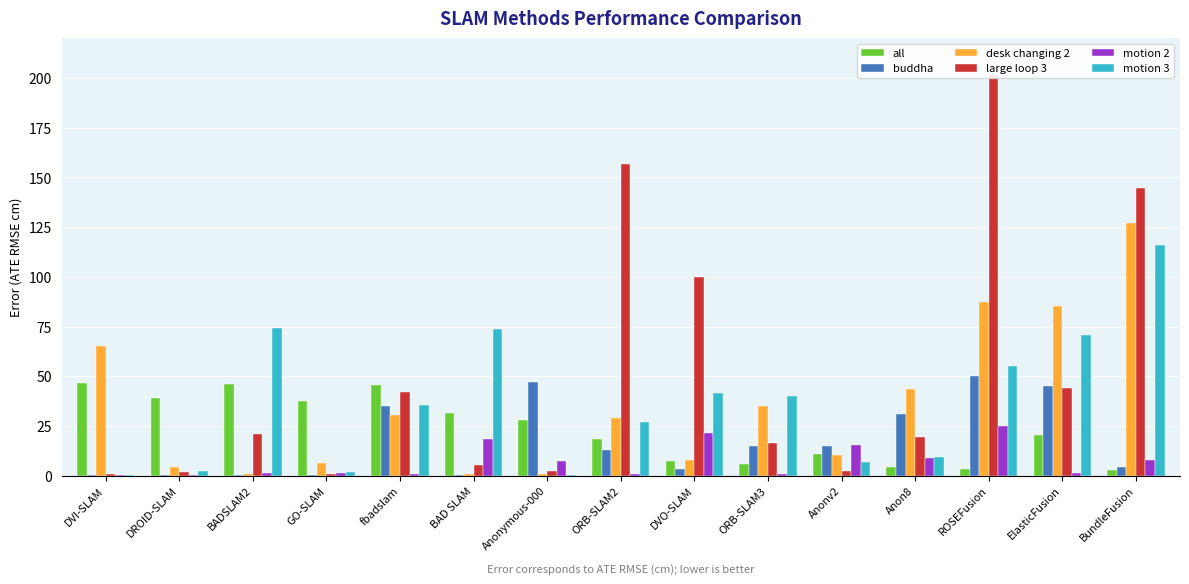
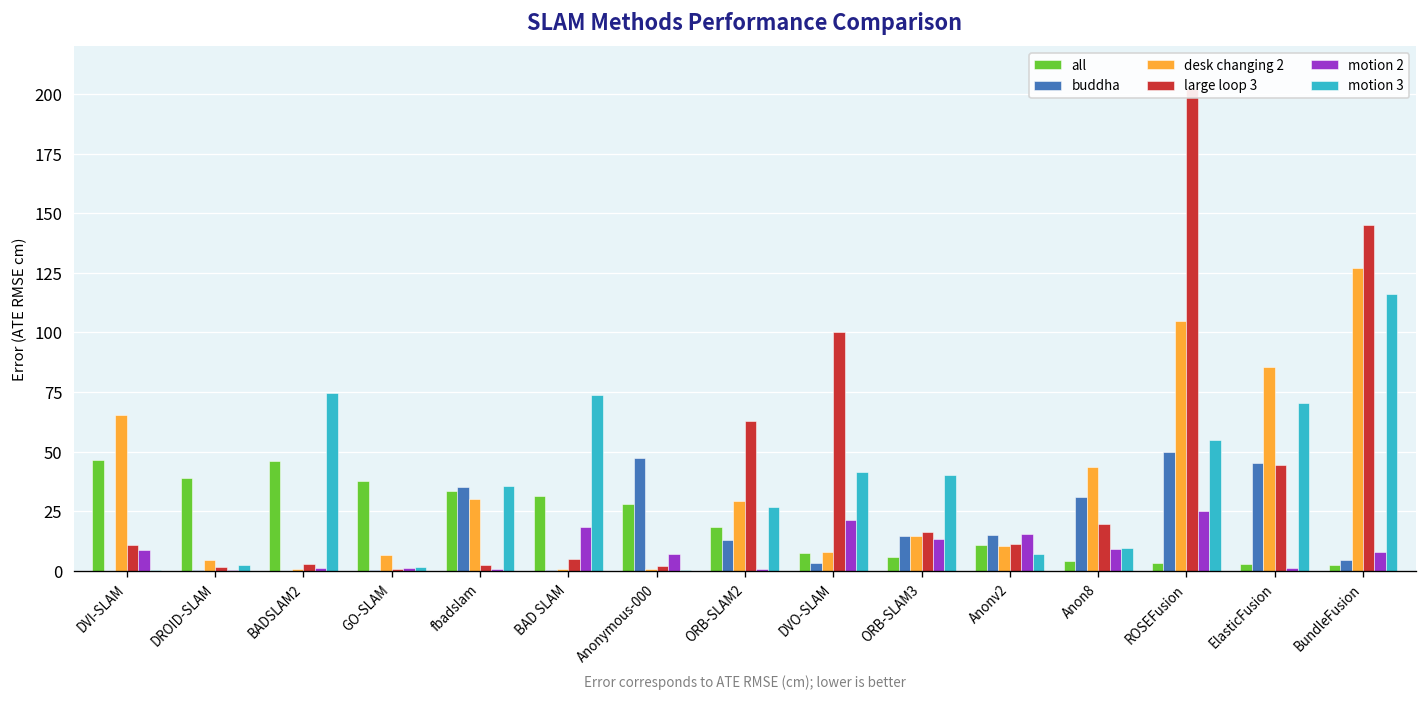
  {
    "all": {
      "DVI-SLAM": 47,
      "DROID-SLAM": 39,
      "BADSLAM2": 46,
      "GO-SLAM": 38,
-     "fbadslam": 46,
+     "fbadslam": 33,
      "BAD SLAM": 31,
      "Anonymous-000": 28,
      "ORB-SLAM2": 18,
      "DVO-SLAM": 8,
      "ORB-SLAM3": 6,
      "Anonv2": 11,
      "Anon8": 4,
      "ROSEFusion": 3,
-     "ElasticFusion": 20,
+     "ElasticFusion": 3,
      "BundleFusion": 3
    },
    "buddha": {
      "fbadslam": 35,
      "Anonymous-000": 47,
      "ORB-SLAM2": 13,
      "DVO-SLAM": 3,
      "ORB-SLAM3": 15,
      "Anonv2": 15,
      "Anon8": 31,
      "ROSEFusion": 50,
      "ElasticFusion": 45,
      "BundleFusion": 4
    },
    "desk changing 2": {
      "DVI-SLAM": 65,
      "DROID-SLAM": 4,
      "GO-SLAM": 7,
      "fbadslam": 30,
      "ORB-SLAM2": 29,
      "DVO-SLAM": 8,
-     "ORB-SLAM3": 35,
+     "ORB-SLAM3": 15,
      "Anonv2": 10,
      "Anon8": 44,
-     "ROSEFusion": 88,
+     "ROSEFusion": 105,
      "ElasticFusion": 86,
      "BundleFusion": 127
    },
    "large loop 3": {
-     "DVI-SLAM": 1,
+     "DVI-SLAM": 11,
      "DROID-SLAM": 2,
-     "BADSLAM2": 21,
-     "fbadslam": 42,
+     "BADSLAM2": 3,
+     "fbadslam": 3,
      "BAD SLAM": 5,
      "Anonymous-000": 2,
-     "ORB-SLAM2": 157,
+     "ORB-SLAM2": 63,
      "DVO-SLAM": 100,
      "ORB-SLAM3": 16,
-     "Anonv2": 2,
+     "Anonv2": 11,
      "Anon8": 20,
      "ElasticFusion": 44,
      "BundleFusion": 145
    },
    "motion 2": {
-     "DVI-SLAM": 0,
+     "DVI-SLAM": 9,
      "BAD SLAM": 18,
      "Anonymous-000": 7,
      "DVO-SLAM": 22,
-     "ORB-SLAM3": 1,
+     "ORB-SLAM3": 14,
      "Anonv2": 15,
      "Anon8": 9,
      "ROSEFusion": 25,
      "ElasticFusion": 1,
      "BundleFusion": 8
    },
    "motion 3": {
      "DROID-SLAM": 3,
      "BADSLAM2": 74,
      "GO-SLAM": 2,
      "fbadslam": 36,
      "BAD SLAM": 74,
      "ORB-SLAM2": 27,
      "DVO-SLAM": 42,
      "ORB-SLAM3": 40,
      "Anonv2": 7,
      "Anon8": 10,
      "ROSEFusion": 55,
      "ElasticFusion": 71,
      "BundleFusion": 116
    }
  }
